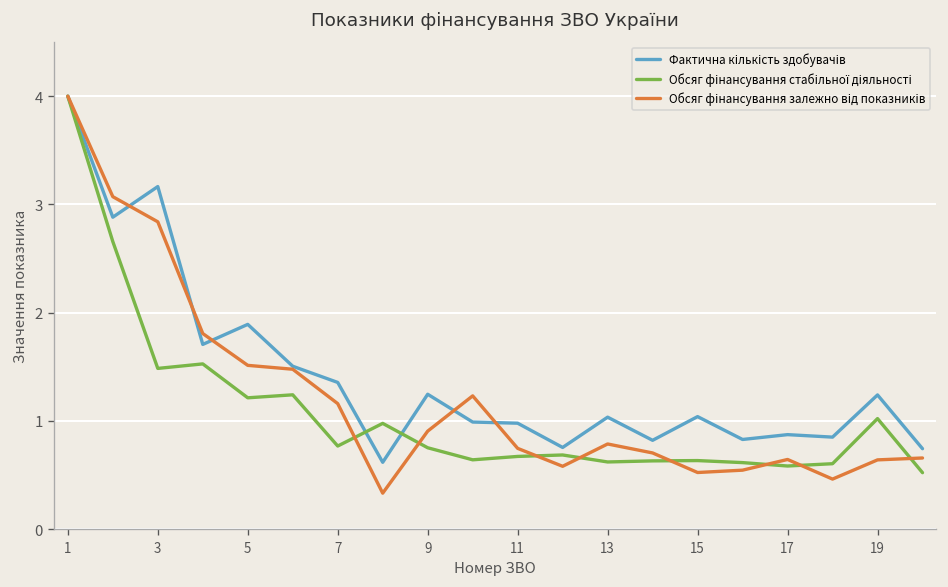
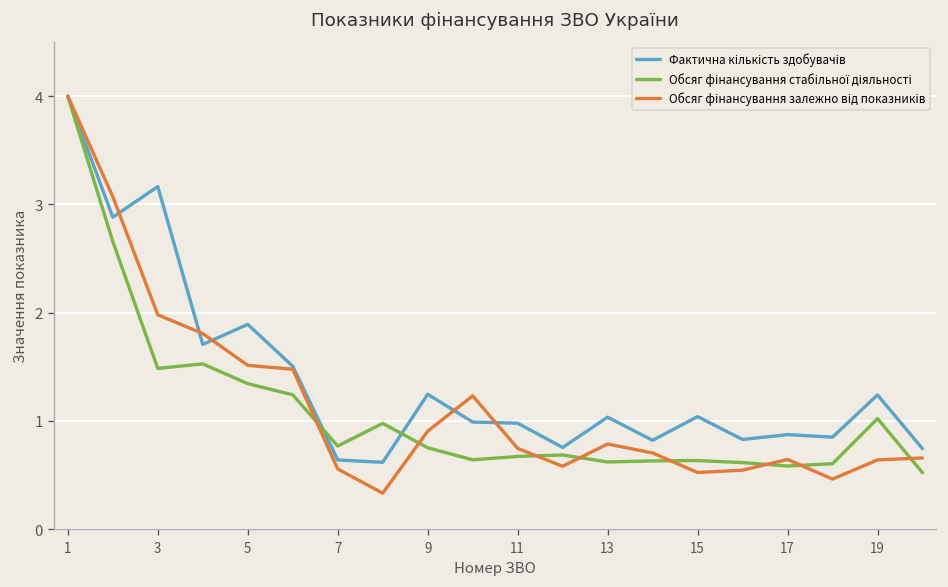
  {
    "Фактична кількість здобувачів": {
      "3": 3.2,
      "5": 1.9,
-     "7": 1.4,
+     "7": 0.6,
      "9": 1.2,
      "11": 1.0,
      "13": 1.0,
      "15": 1.0,
      "17": 0.9,
      "19": 1.2
    },
    "Обсяг фінансування стабільної діяльності": {
      "3": 1.5,
-     "5": 1.2,
+     "5": 1.3,
      "7": 0.8,
      "9": 0.8,
      "11": 0.7,
      "13": 0.6,
      "15": 0.6,
      "17": 0.6,
      "19": 1.0
    },
    "Обсяг фінансування залежно від показників": {
-     "3": 2.8,
+     "3": 2.0,
      "5": 1.5,
-     "7": 1.2,
+     "7": 0.6,
      "9": 0.9,
      "11": 0.7,
      "13": 0.8,
      "15": 0.5,
      "17": 0.6,
      "19": 0.6
    }
  }
